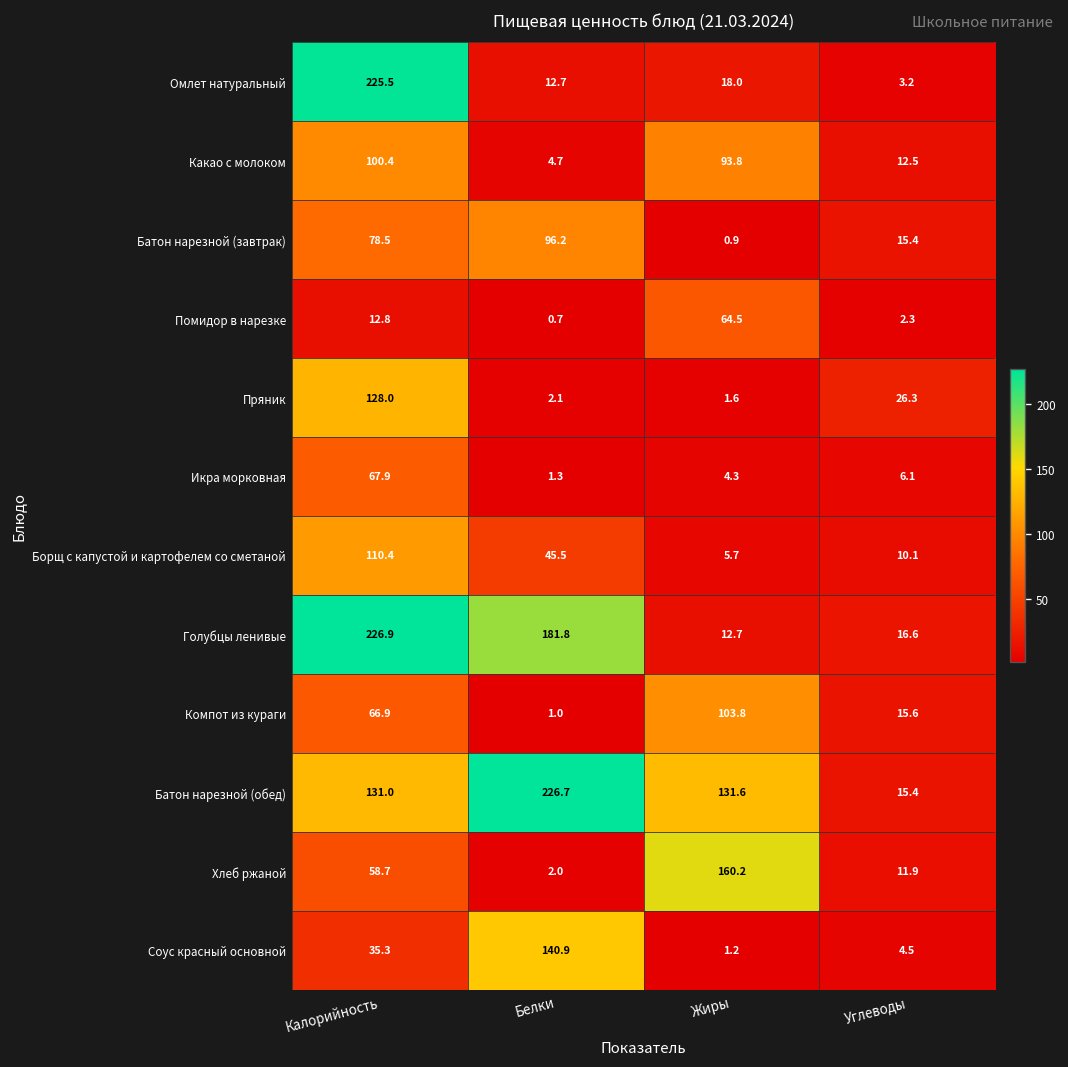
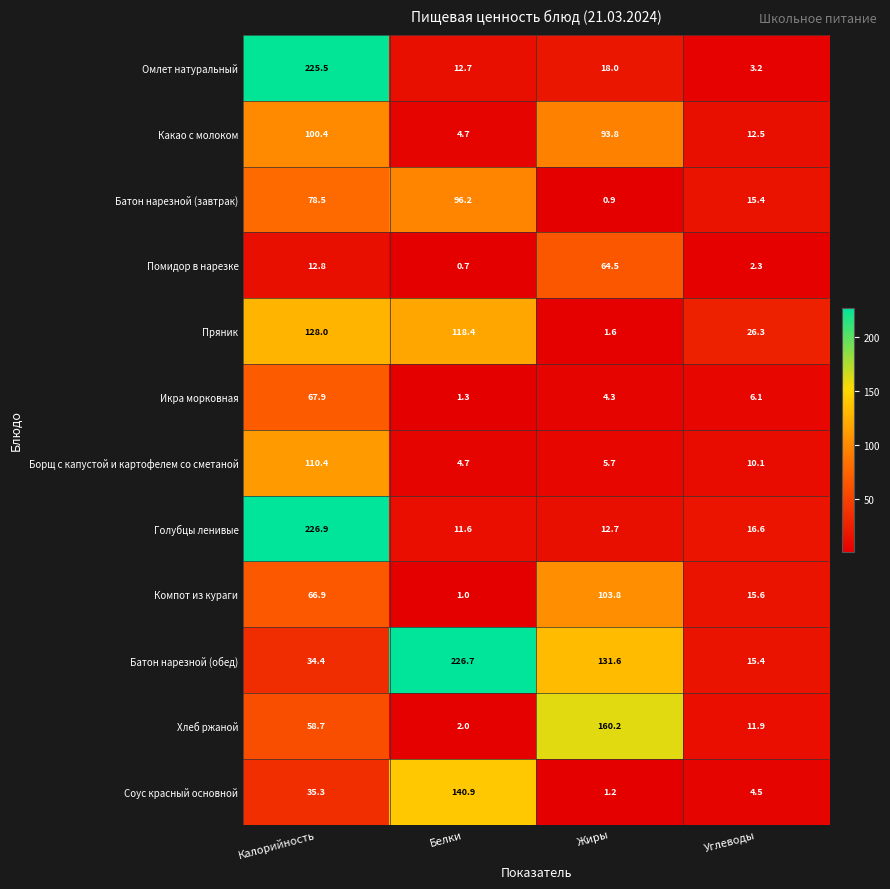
  {
    "Омлет натуральный": {
      "Калорийность": 225.5,
      "Белки": 12.7,
      "Жиры": 18.0,
      "Углеводы": 3.2
    },
    "Какао с молоком": {
      "Калорийность": 100.4,
      "Белки": 4.7,
      "Жиры": 93.8,
      "Углеводы": 12.5
    },
    "Батон нарезной (завтрак)": {
      "Калорийность": 78.5,
      "Белки": 96.2,
      "Жиры": 0.9,
      "Углеводы": 15.4
    },
    "Помидор в нарезке": {
      "Калорийность": 12.8,
      "Белки": 0.7,
      "Жиры": 64.5,
      "Углеводы": 2.3
    },
    "Пряник": {
      "Калорийность": 128.0,
-     "Белки": 2.1,
+     "Белки": 118.4,
      "Жиры": 1.6,
      "Углеводы": 26.3
    },
    "Икра морковная": {
      "Калорийность": 67.9,
      "Белки": 1.3,
      "Жиры": 4.3,
      "Углеводы": 6.1
    },
    "Борщ с капустой и картофелем со сметаной": {
      "Калорийность": 110.4,
-     "Белки": 45.5,
+     "Белки": 4.7,
      "Жиры": 5.7,
      "Углеводы": 10.1
    },
    "Голубцы ленивые": {
      "Калорийность": 226.9,
-     "Белки": 181.8,
+     "Белки": 11.6,
      "Жиры": 12.7,
      "Углеводы": 16.6
    },
    "Компот из кураги": {
      "Калорийность": 66.9,
      "Белки": 1.0,
      "Жиры": 103.8,
      "Углеводы": 15.6
    },
    "Батон нарезной (обед)": {
-     "Калорийность": 131.0,
+     "Калорийность": 34.4,
      "Белки": 226.7,
      "Жиры": 131.6,
      "Углеводы": 15.4
    },
    "Хлеб ржаной": {
      "Калорийность": 58.7,
      "Белки": 2.0,
      "Жиры": 160.2,
      "Углеводы": 11.9
    },
    "Соус красный основной": {
      "Калорийность": 35.3,
      "Белки": 140.9,
      "Жиры": 1.2,
      "Углеводы": 4.5
    }
  }
